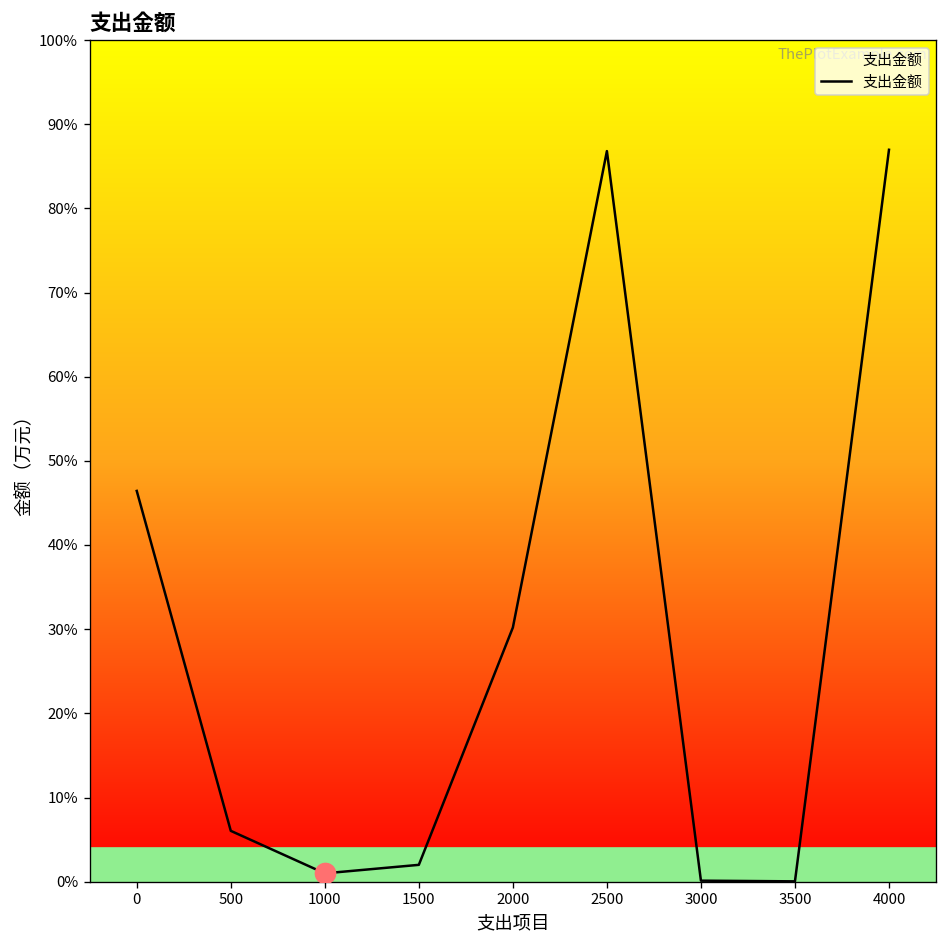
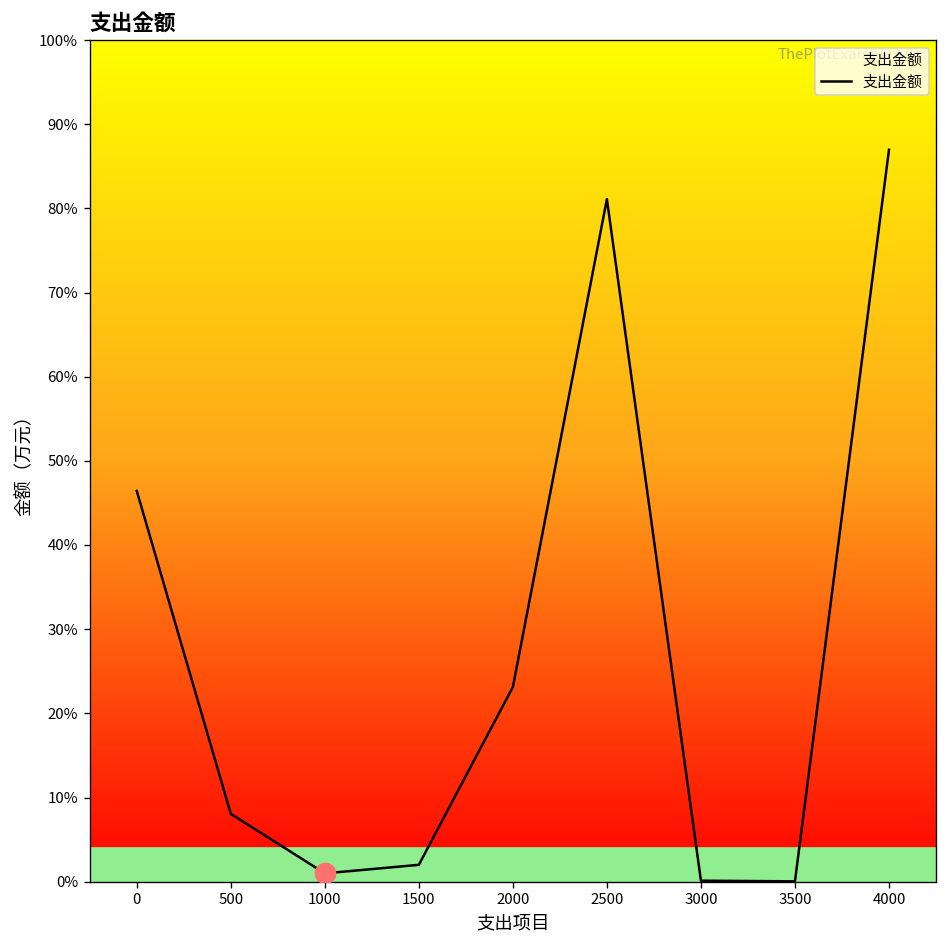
  {
    "支出金额": {
      "0": "46%",
-     "500": "6%",
-     "2000": "30%",
-     "2500": "87%",
+     "500": "8%",
+     "2000": "23%",
+     "2500": "81%",
      "4000": "87%"
    }
  }
